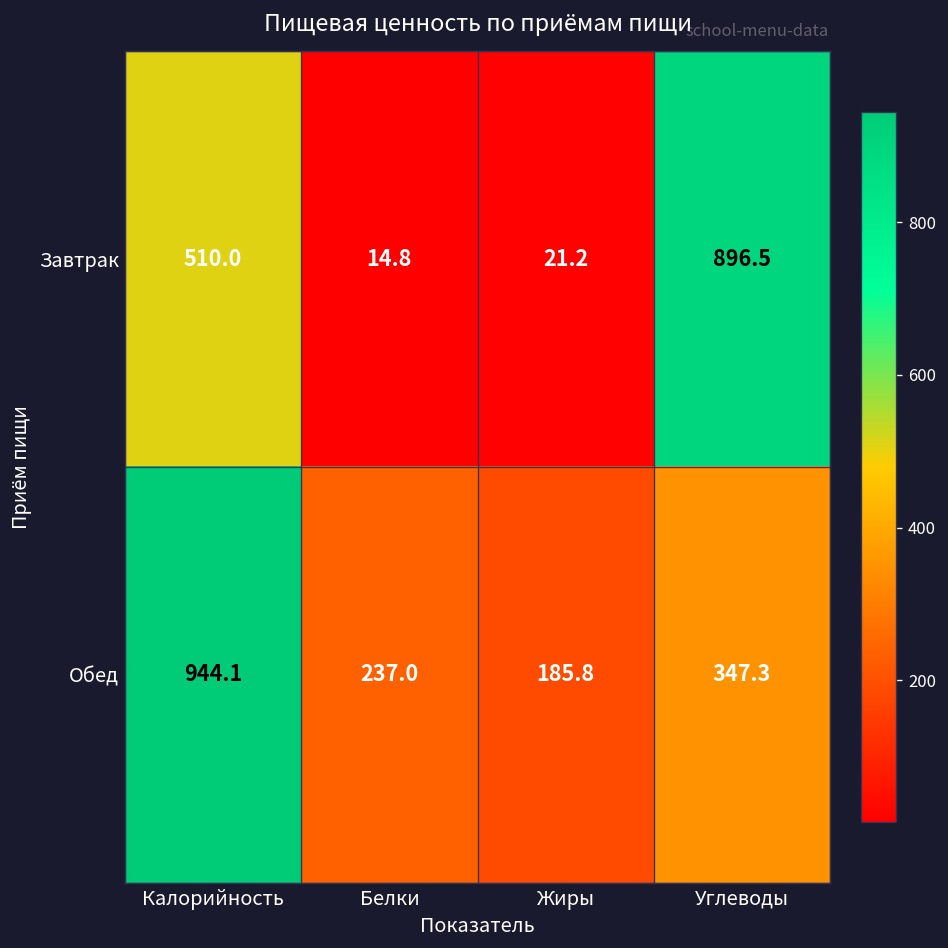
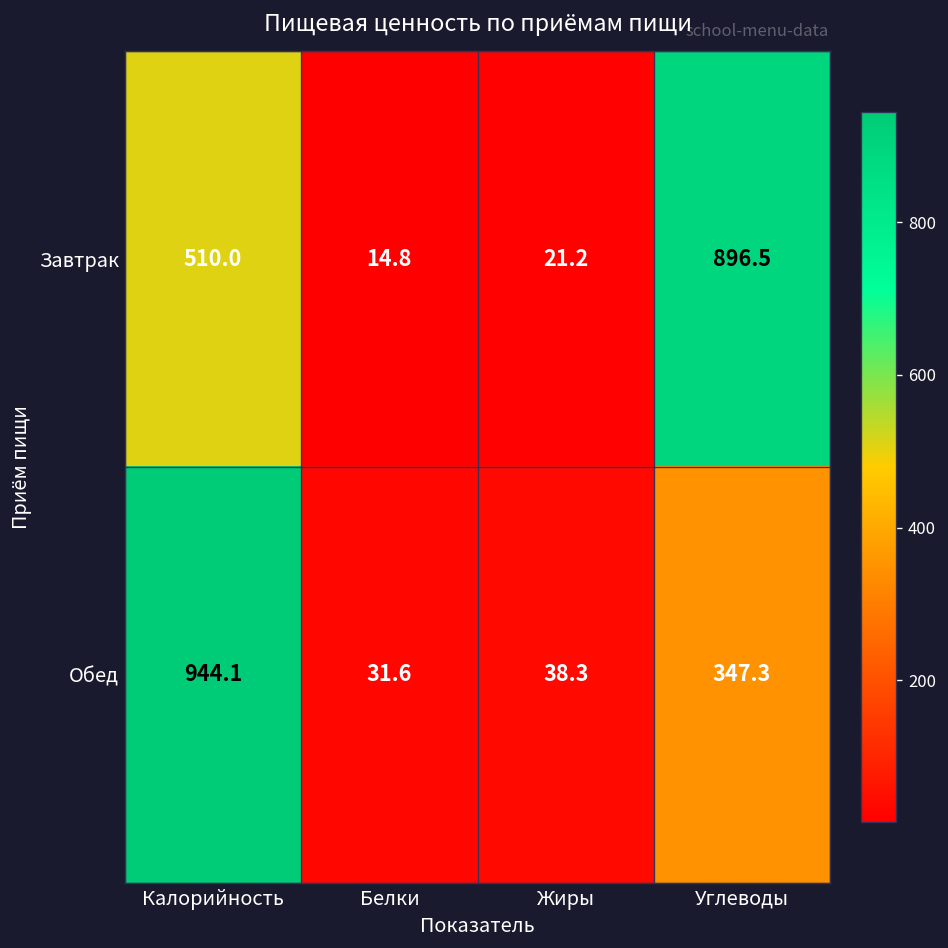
  {
    "Завтрак": {
      "Калорийность": 510.0,
      "Белки": 14.8,
      "Жиры": 21.2,
      "Углеводы": 896.5
    },
    "Обед": {
      "Калорийность": 944.1,
-     "Белки": 237.0,
-     "Жиры": 185.8,
+     "Белки": 31.6,
+     "Жиры": 38.3,
      "Углеводы": 347.3
    }
  }
